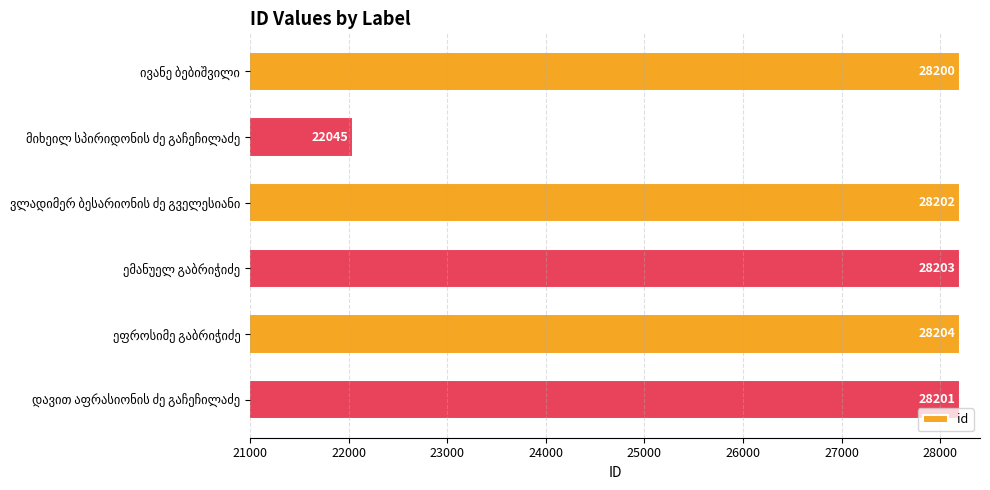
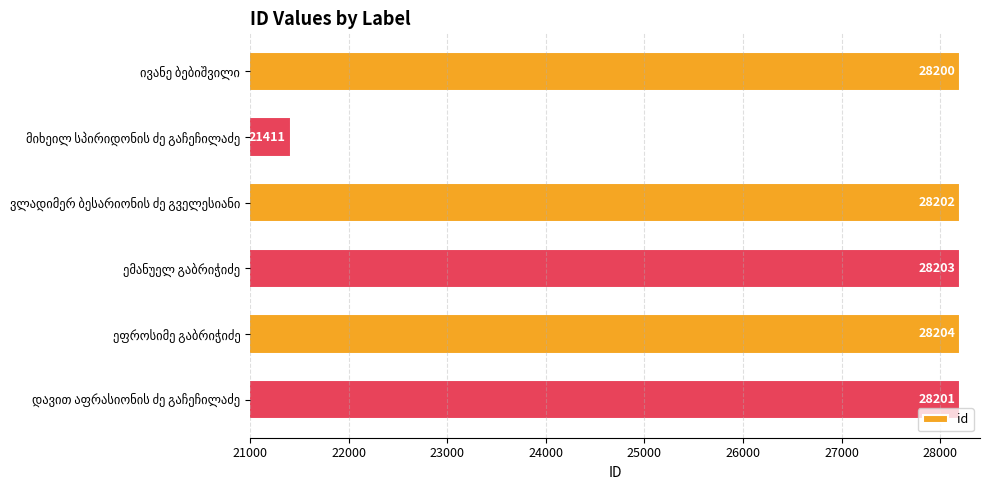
  {
    "ივანე ბებიშვილი": 28200,
-   "მიხეილ სპირიდონის ძე გაჩეჩილაძე": 22045,
+   "მიხეილ სპირიდონის ძე გაჩეჩილაძე": 21411,
    "ვლადიმერ ბესარიონის ძე გველესიანი": 28202,
    "ემანუელ გაბრიჭიძე": 28203,
    "ეფროსიმე გაბრიჭიძე": 28204,
    "დავით აფრასიონის ძე გაჩეჩილაძე": 28201
  }
